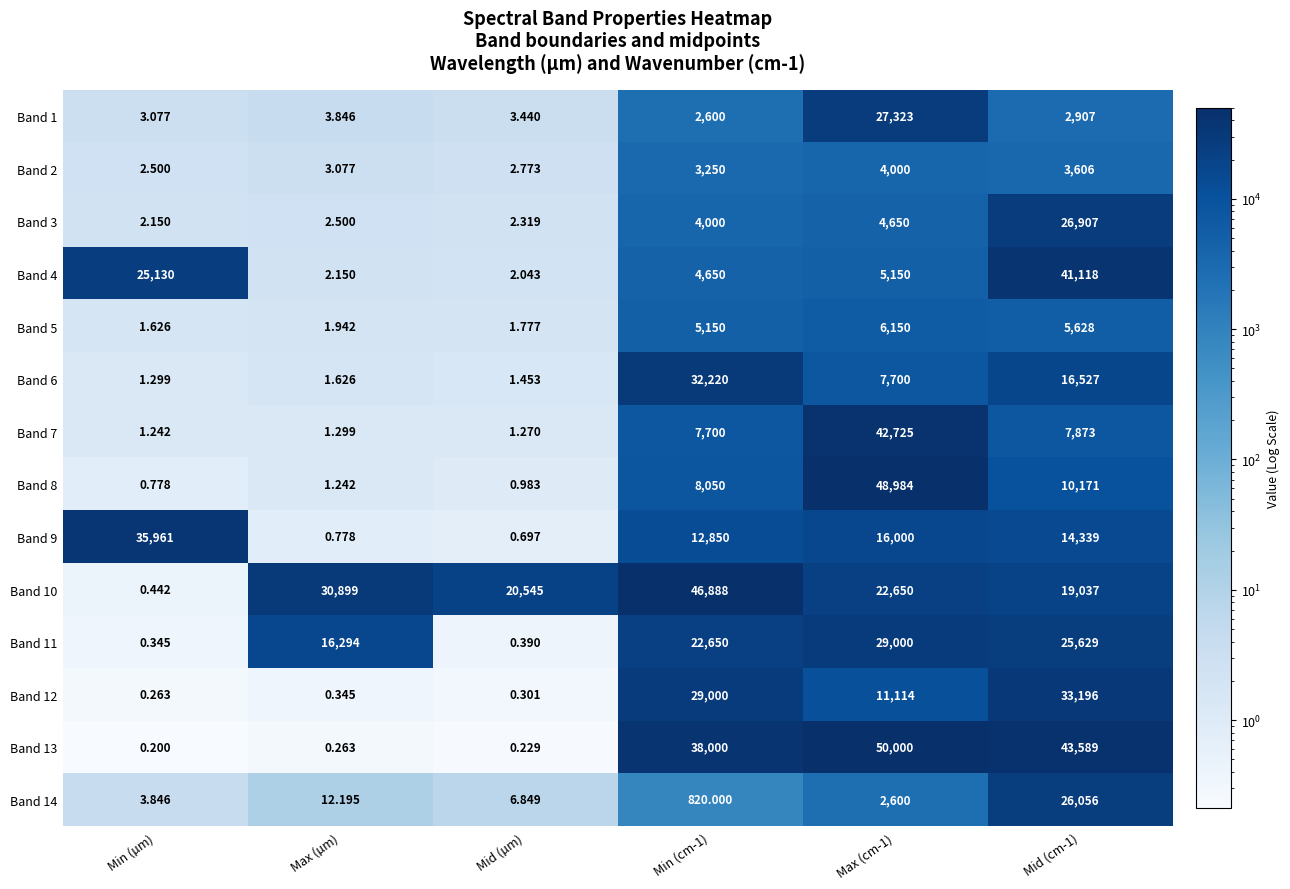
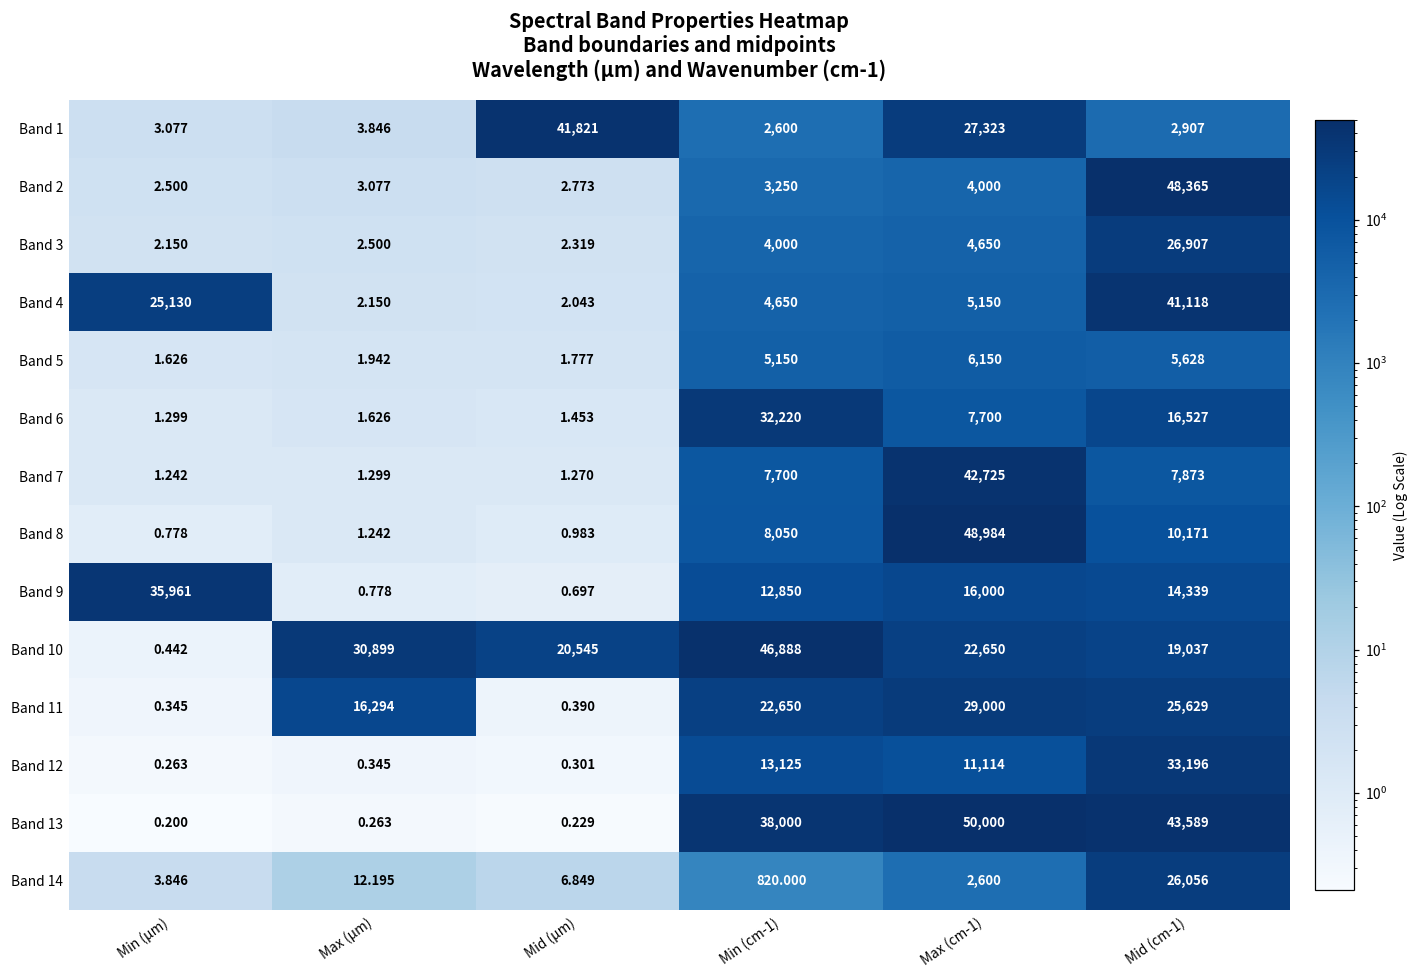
  {
    "Band 1": {
      "Min (µm)": "3.077",
      "Max (µm)": "3.846",
-     "Mid (µm)": "3.440",
+     "Mid (µm)": "41,821",
      "Min (cm-1)": "2,600",
      "Max (cm-1)": "27,323",
      "Mid (cm-1)": "2,907"
    },
    "Band 2": {
      "Min (µm)": "2.500",
      "Max (µm)": "3.077",
      "Mid (µm)": "2.773",
      "Min (cm-1)": "3,250",
      "Max (cm-1)": "4,000",
-     "Mid (cm-1)": "3,606"
+     "Mid (cm-1)": "48,365"
    },
    "Band 3": {
      "Min (µm)": "2.150",
      "Max (µm)": "2.500",
      "Mid (µm)": "2.319",
      "Min (cm-1)": "4,000",
      "Max (cm-1)": "4,650",
      "Mid (cm-1)": "26,907"
    },
    "Band 4": {
      "Min (µm)": "25,130",
      "Max (µm)": "2.150",
      "Mid (µm)": "2.043",
      "Min (cm-1)": "4,650",
      "Max (cm-1)": "5,150",
      "Mid (cm-1)": "41,118"
    },
    "Band 5": {
      "Min (µm)": "1.626",
      "Max (µm)": "1.942",
      "Mid (µm)": "1.777",
      "Min (cm-1)": "5,150",
      "Max (cm-1)": "6,150",
      "Mid (cm-1)": "5,628"
    },
    "Band 6": {
      "Min (µm)": "1.299",
      "Max (µm)": "1.626",
      "Mid (µm)": "1.453",
      "Min (cm-1)": "32,220",
      "Max (cm-1)": "7,700",
      "Mid (cm-1)": "16,527"
    },
    "Band 7": {
      "Min (µm)": "1.242",
      "Max (µm)": "1.299",
      "Mid (µm)": "1.270",
      "Min (cm-1)": "7,700",
      "Max (cm-1)": "42,725",
      "Mid (cm-1)": "7,873"
    },
    "Band 8": {
      "Min (µm)": "0.778",
      "Max (µm)": "1.242",
      "Mid (µm)": "0.983",
      "Min (cm-1)": "8,050",
      "Max (cm-1)": "48,984",
      "Mid (cm-1)": "10,171"
    },
    "Band 9": {
      "Min (µm)": "35,961",
      "Max (µm)": "0.778",
      "Mid (µm)": "0.697",
      "Min (cm-1)": "12,850",
      "Max (cm-1)": "16,000",
      "Mid (cm-1)": "14,339"
    },
    "Band 10": {
      "Min (µm)": "0.442",
      "Max (µm)": "30,899",
      "Mid (µm)": "20,545",
      "Min (cm-1)": "46,888",
      "Max (cm-1)": "22,650",
      "Mid (cm-1)": "19,037"
    },
    "Band 11": {
      "Min (µm)": "0.345",
      "Max (µm)": "16,294",
      "Mid (µm)": "0.390",
      "Min (cm-1)": "22,650",
      "Max (cm-1)": "29,000",
      "Mid (cm-1)": "25,629"
    },
    "Band 12": {
      "Min (µm)": "0.263",
      "Max (µm)": "0.345",
      "Mid (µm)": "0.301",
-     "Min (cm-1)": "29,000",
+     "Min (cm-1)": "13,125",
      "Max (cm-1)": "11,114",
      "Mid (cm-1)": "33,196"
    },
    "Band 13": {
      "Min (µm)": "0.200",
      "Max (µm)": "0.263",
      "Mid (µm)": "0.229",
      "Min (cm-1)": "38,000",
      "Max (cm-1)": "50,000",
      "Mid (cm-1)": "43,589"
    },
    "Band 14": {
      "Min (µm)": "3.846",
      "Max (µm)": "12.195",
      "Mid (µm)": "6.849",
      "Min (cm-1)": "820.000",
      "Max (cm-1)": "2,600",
      "Mid (cm-1)": "26,056"
    }
  }
